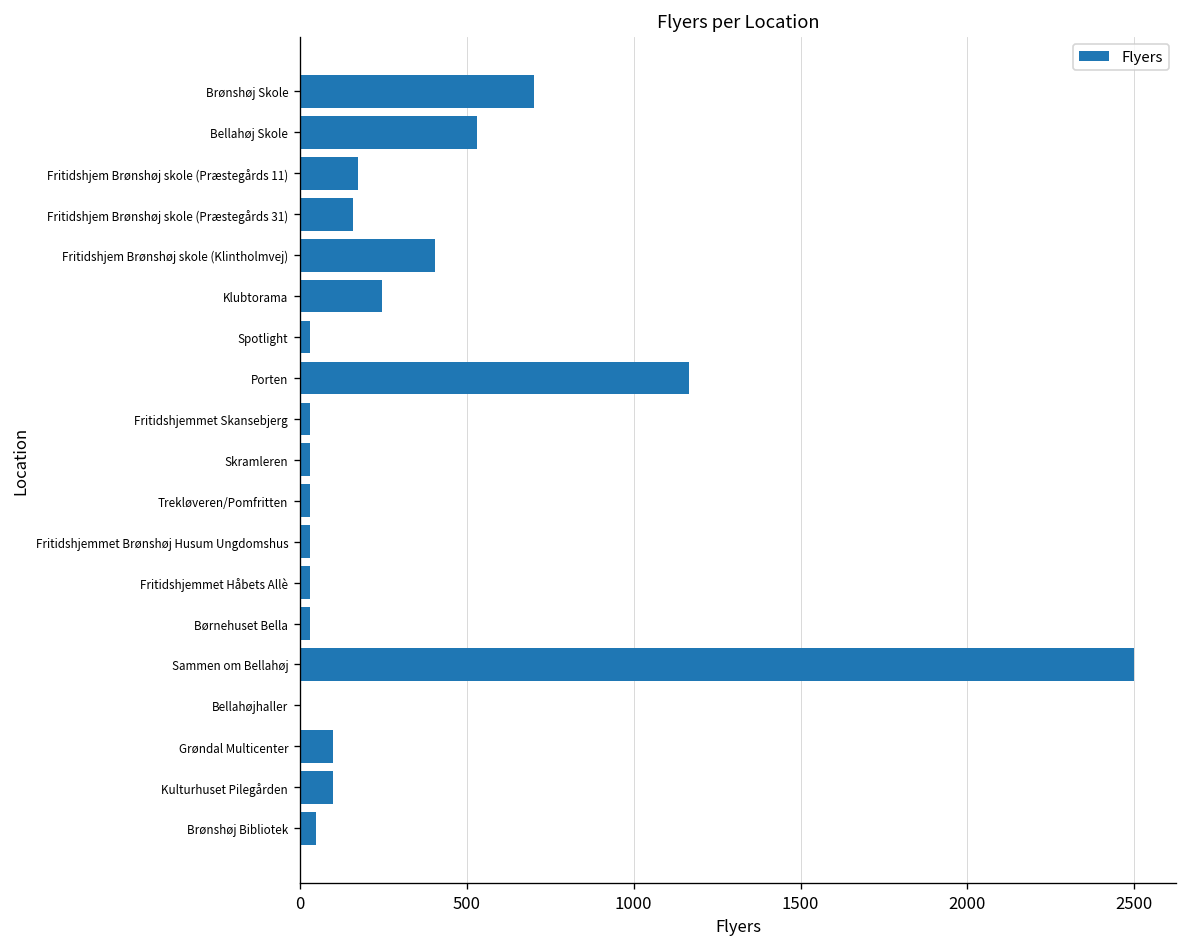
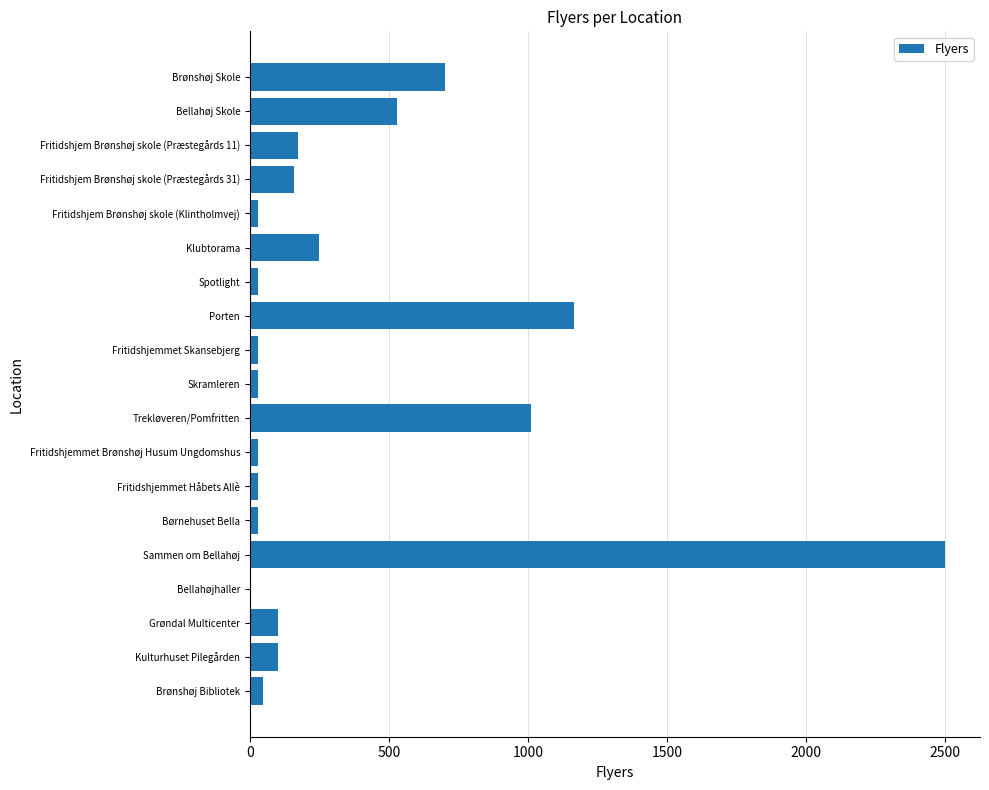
  {
    "Brønshøj Skole": 700,
    "Bellahøj Skole": 530,
    "Fritidshjem Brønshøj skole (Præstegårds 11)": 170,
    "Fritidshjem Brønshøj skole (Præstegårds 31)": 160,
-   "Fritidshjem Brønshøj skole (Klintholmvej)": 400,
+   "Fritidshjem Brønshøj skole (Klintholmvej)": 30,
    "Klubtorama": 250,
    "Spotlight": 30,
    "Porten": 1170,
    "Fritidshjemmet Skansebjerg": 30,
    "Skramleren": 30,
-   "Trekløveren/Pomfritten": 30,
+   "Trekløveren/Pomfritten": 1010,
    "Fritidshjemmet Brønshøj Husum Ungdomshus": 30,
    "Fritidshjemmet Håbets Allè": 30,
    "Børnehuset Bella": 30,
    "Sammen om Bellahøj": 2500,
    "Bellahøjhaller": 0,
    "Grøndal Multicenter": 100,
    "Kulturhuset Pilegården": 100,
    "Brønshøj Bibliotek": 50
  }
